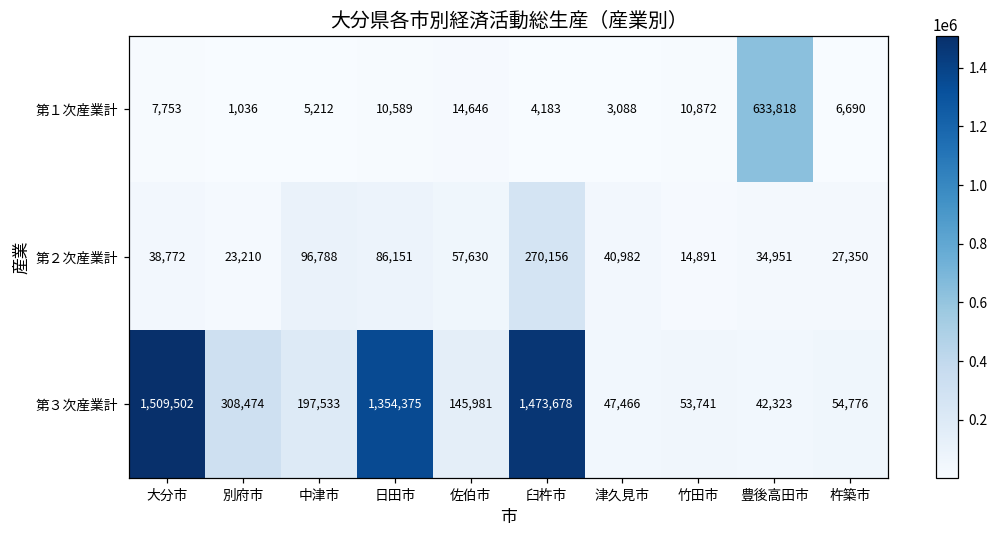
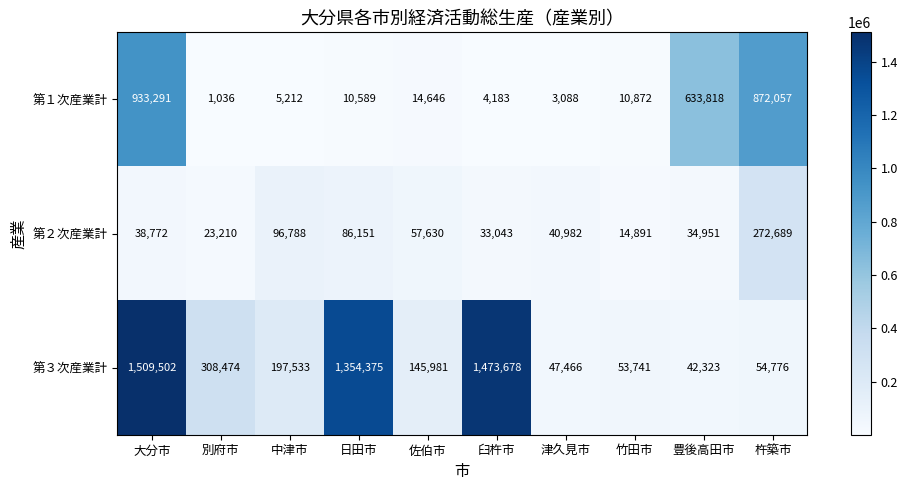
  {
    "第１次産業計": {
-     "大分市": "7,753",
+     "大分市": "933,291",
      "別府市": "1,036",
      "中津市": "5,212",
      "日田市": "10,589",
      "佐伯市": "14,646",
      "臼杵市": "4,183",
      "津久見市": "3,088",
      "竹田市": "10,872",
      "豊後高田市": "633,818",
-     "杵築市": "6,690"
+     "杵築市": "872,057"
    },
    "第２次産業計": {
      "大分市": "38,772",
      "別府市": "23,210",
      "中津市": "96,788",
      "日田市": "86,151",
      "佐伯市": "57,630",
-     "臼杵市": "270,156",
+     "臼杵市": "33,043",
      "津久見市": "40,982",
      "竹田市": "14,891",
      "豊後高田市": "34,951",
-     "杵築市": "27,350"
+     "杵築市": "272,689"
    },
    "第３次産業計": {
      "大分市": "1,509,502",
      "別府市": "308,474",
      "中津市": "197,533",
      "日田市": "1,354,375",
      "佐伯市": "145,981",
      "臼杵市": "1,473,678",
      "津久見市": "47,466",
      "竹田市": "53,741",
      "豊後高田市": "42,323",
      "杵築市": "54,776"
    }
  }
